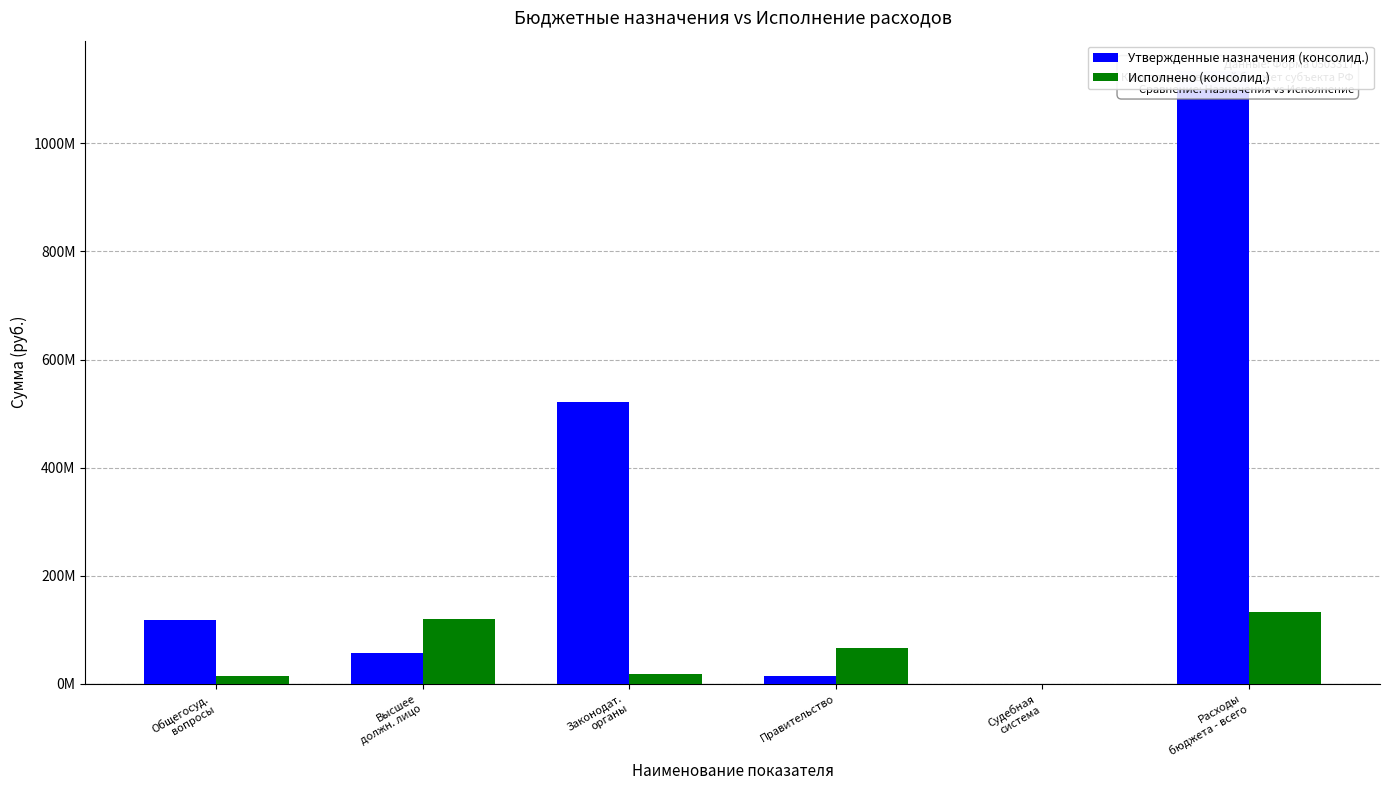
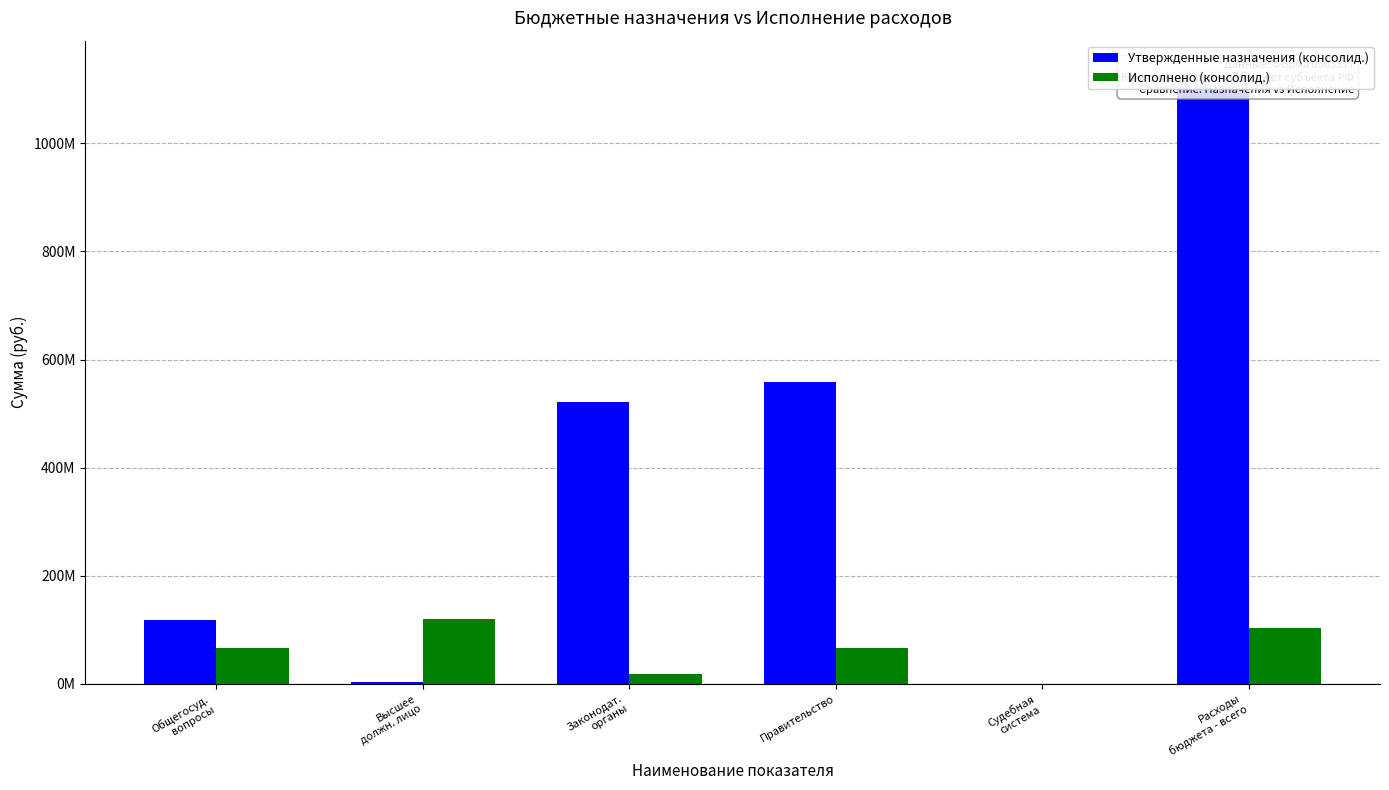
  {
    "Утвержденные назначения (консолид.)": {
      "Общегосуд. вопросы": 120000000,
-     "Высшее должн. лицо": 60000000,
+     "Высшее должн. лицо": 0,
      "Законодат. органы": 520000000,
-     "Правительство": 10000000
+     "Правительство": 560000000
    },
    "Исполнено (консолид.)": {
-     "Общегосуд. вопросы": 10000000,
+     "Общегосуд. вопросы": 70000000,
      "Высшее должн. лицо": 120000000,
      "Законодат. органы": 20000000,
      "Правительство": 70000000,
      "Судебная система": 0,
-     "Расходы бюджета - всего": 130000000
+     "Расходы бюджета - всего": 100000000
    }
  }
